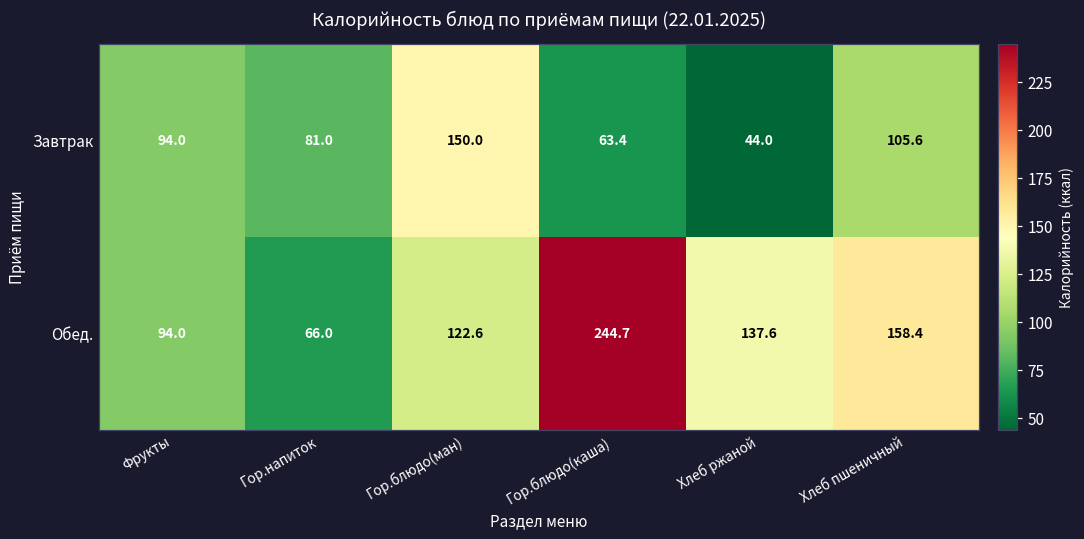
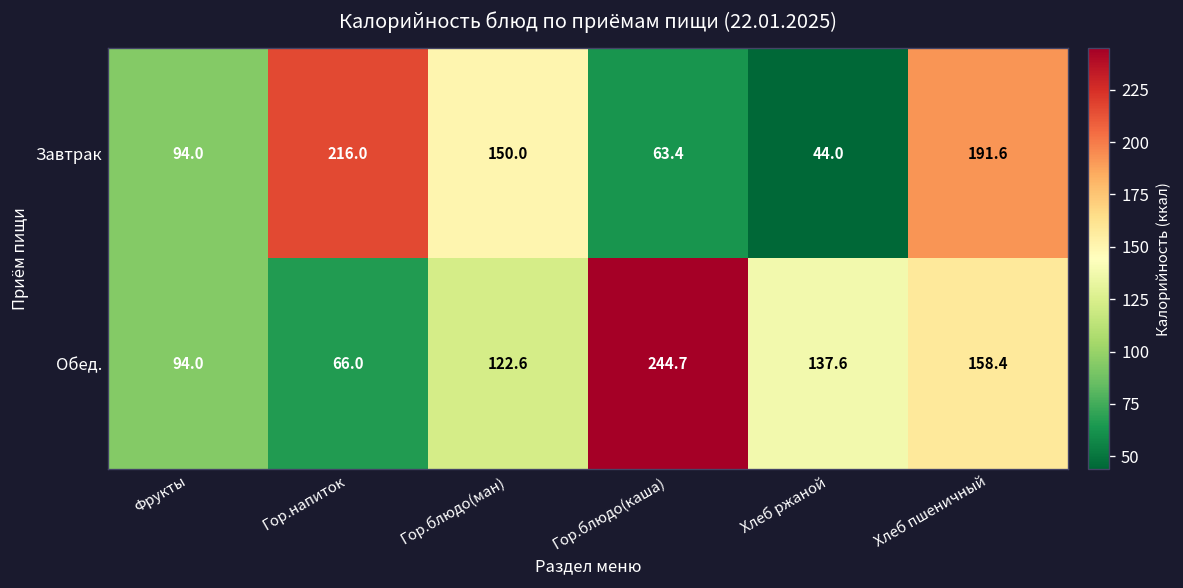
  {
    "Завтрак": {
      "Фрукты": 94.0,
-     "Гор.напиток": 81.0,
+     "Гор.напиток": 216.0,
      "Гор.блюдо(ман)": 150.0,
      "Гор.блюдо(каша)": 63.4,
      "Хлеб ржаной": 44.0,
-     "Хлеб пшеничный": 105.6
+     "Хлеб пшеничный": 191.6
    },
    "Обед.": {
      "Фрукты": 94.0,
      "Гор.напиток": 66.0,
      "Гор.блюдо(ман)": 122.6,
      "Гор.блюдо(каша)": 244.7,
      "Хлеб ржаной": 137.6,
      "Хлеб пшеничный": 158.4
    }
  }
